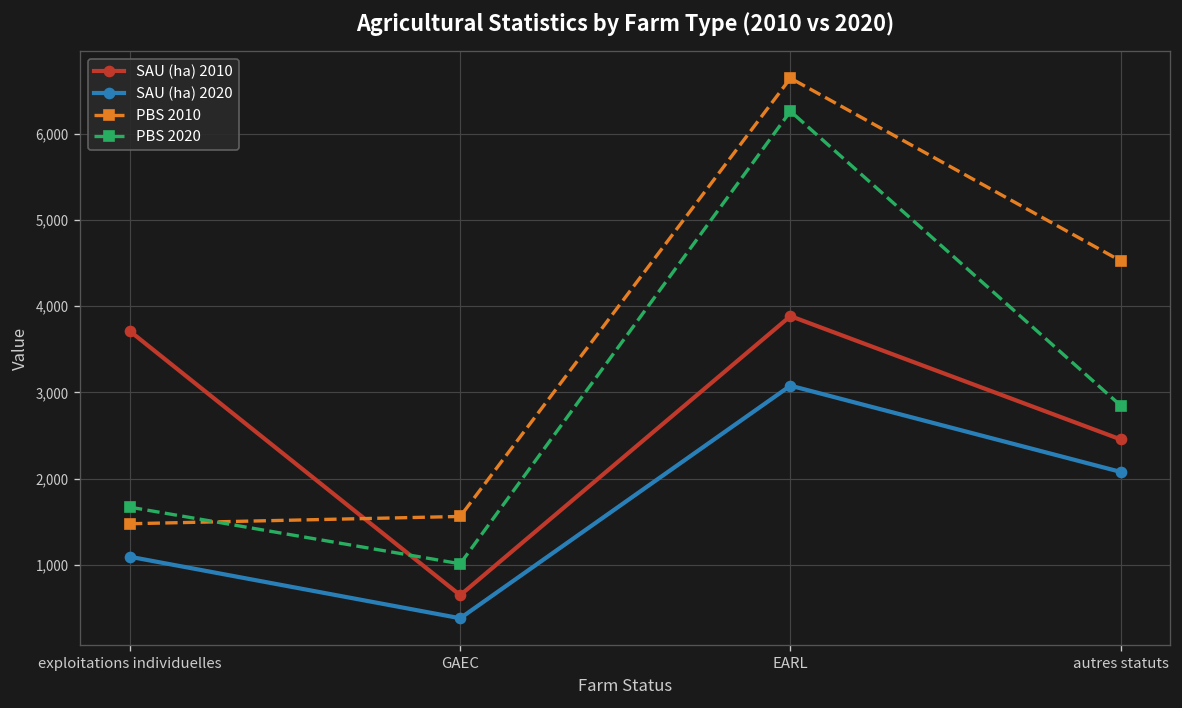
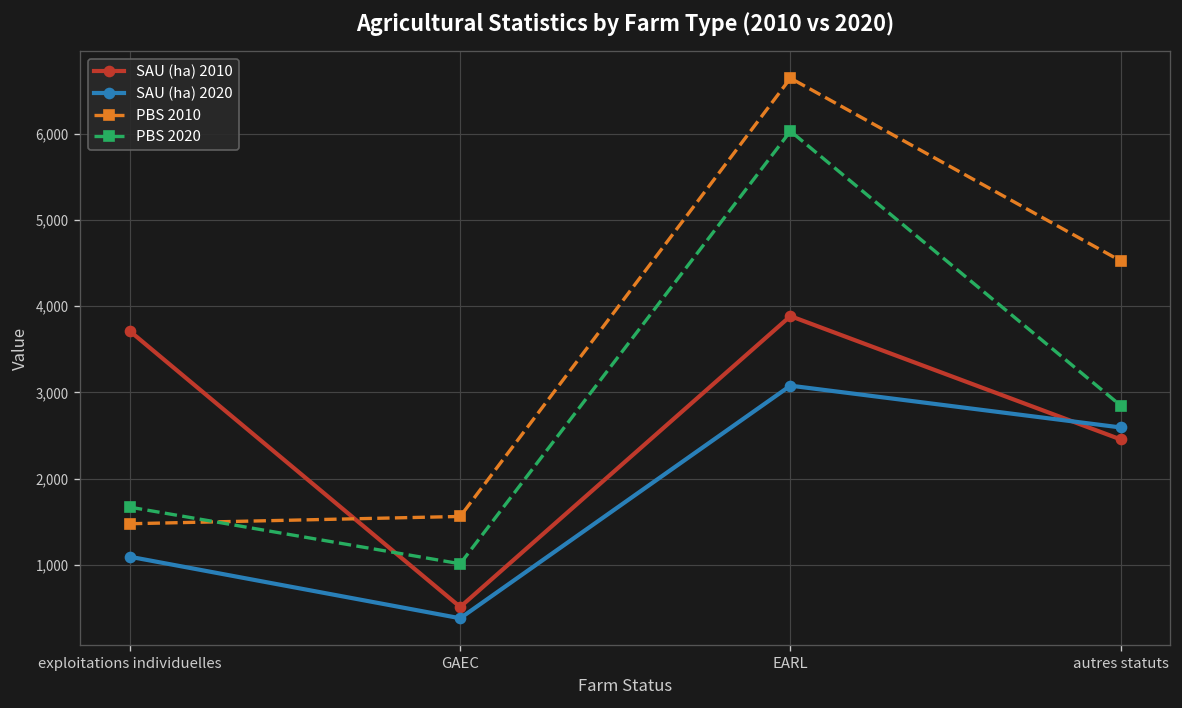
  {
    "SAU (ha) 2010": {
      "exploitations individuelles": "3,700",
-     "GAEC": "600",
+     "GAEC": "500",
      "EARL": "3,900",
      "autres statuts": "2,500"
    },
    "SAU (ha) 2020": {
      "exploitations individuelles": "1,100",
      "GAEC": "400",
      "EARL": "3,100",
-     "autres statuts": "2,100"
+     "autres statuts": "2,600"
    },
    "PBS 2010": {
      "exploitations individuelles": "1,500",
      "GAEC": "1,600",
      "EARL": "6,600",
      "autres statuts": "4,500"
    },
    "PBS 2020": {
      "exploitations individuelles": "1,700",
      "GAEC": "1,000",
-     "EARL": "6,300",
+     "EARL": "6,000",
      "autres statuts": "2,800"
    }
  }
